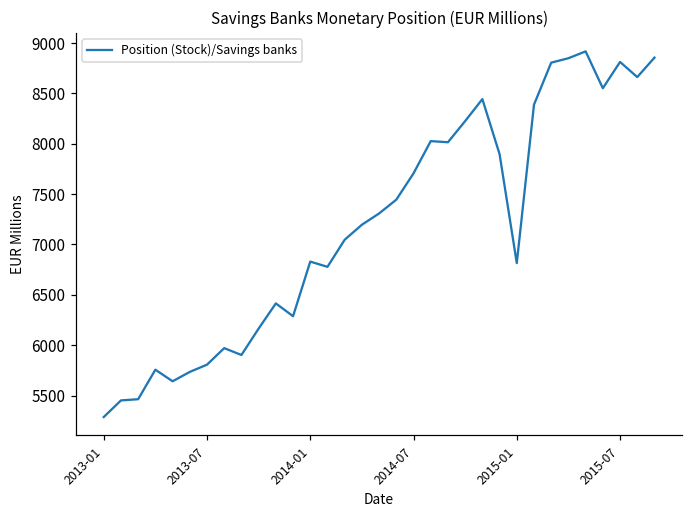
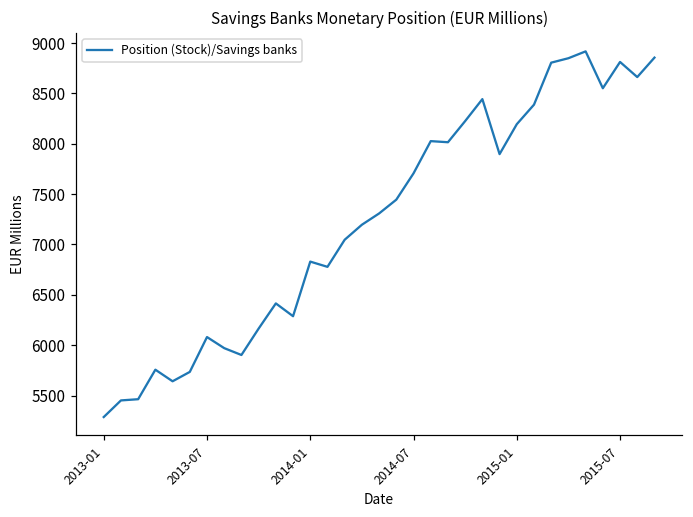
  {
    "2013-01": 5300,
-   "2013-07": 5800,
+   "2013-07": 6100,
    "2014-01": 6800,
    "2014-07": 7700,
-   "2015-01": 6800,
+   "2015-01": 8200,
    "2015-07": 8800
  }
